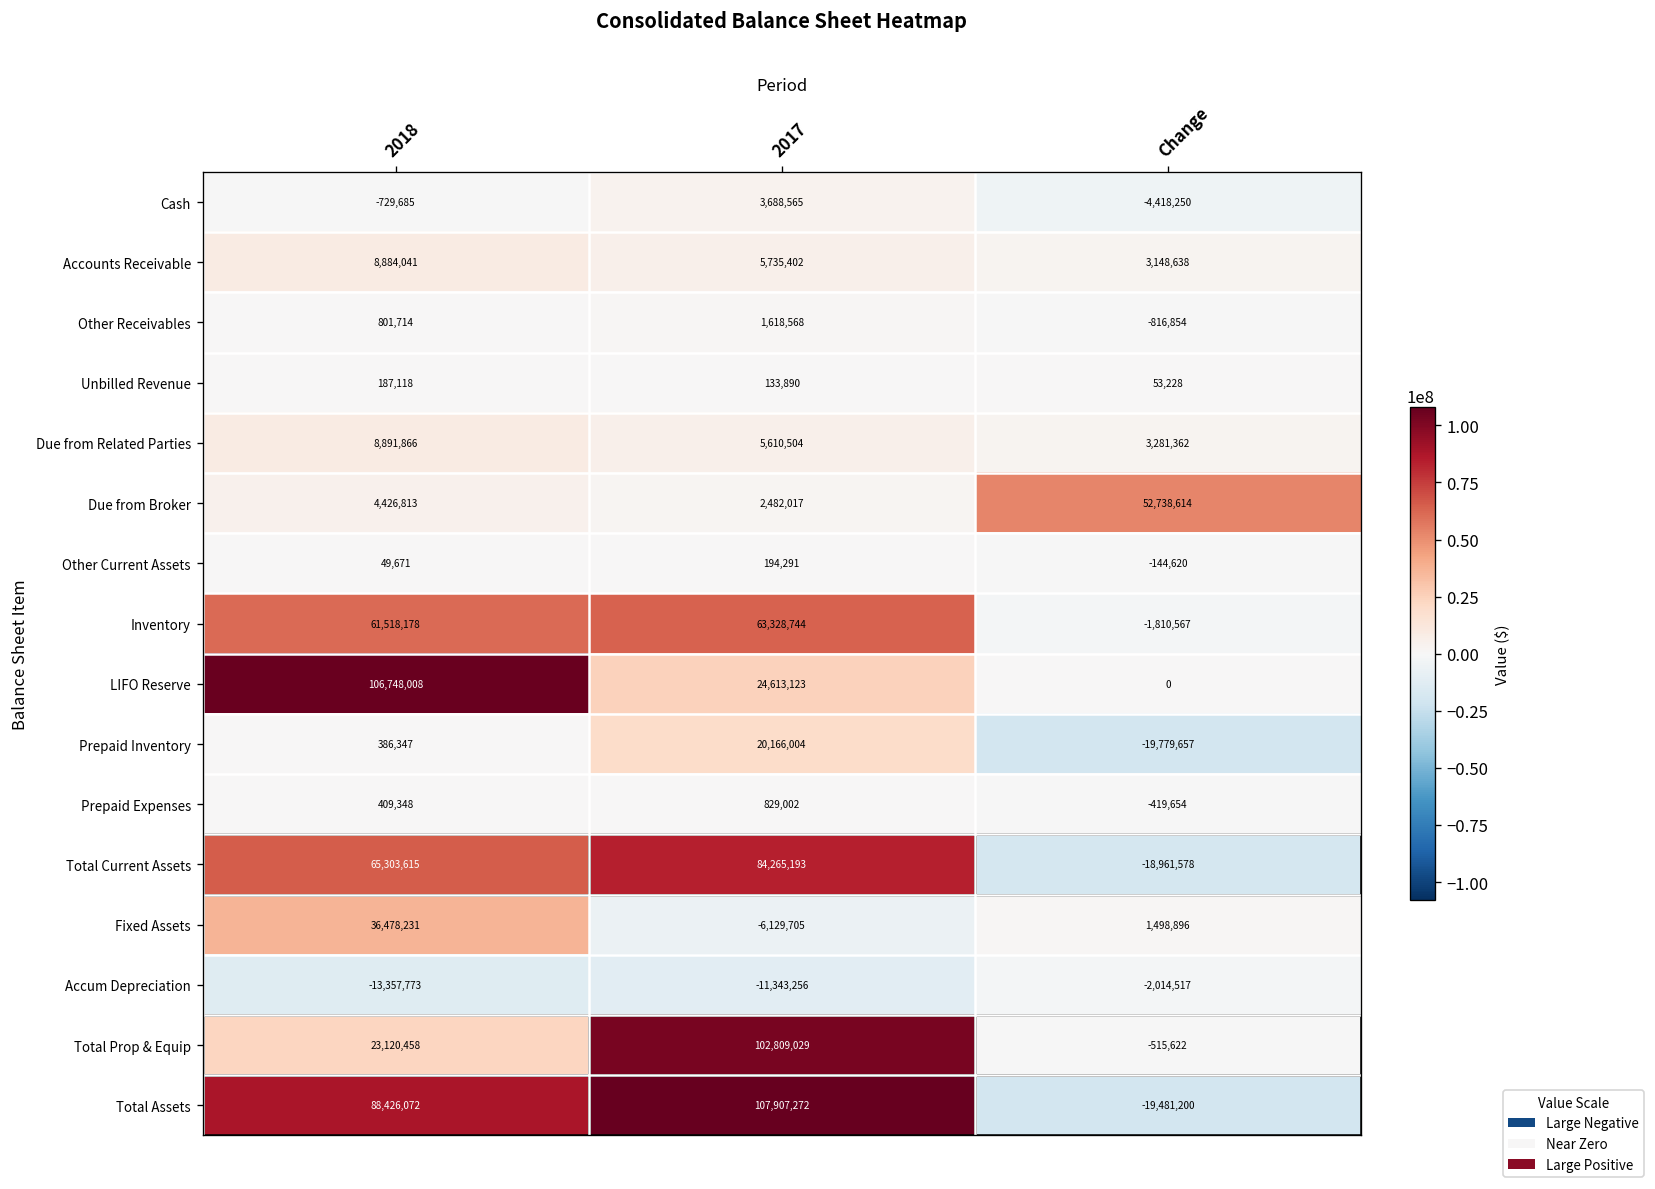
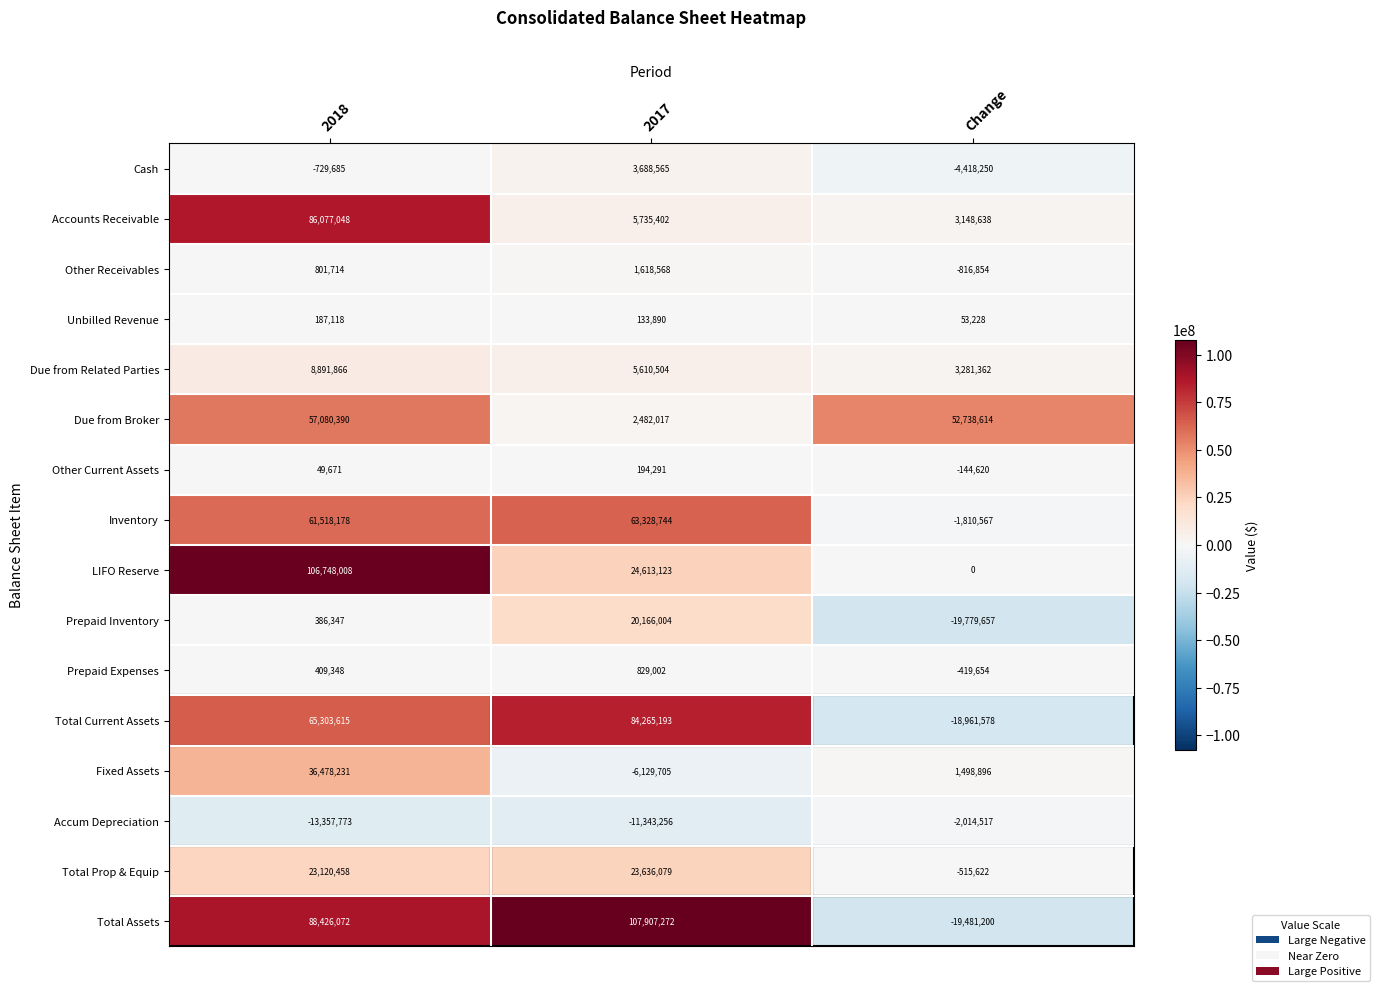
  {
    "Cash": {
      "2018": "-729,685",
      "2017": "3,688,565",
      "Change": "-4,418,250"
    },
    "Accounts Receivable": {
-     "2018": "8,884,041",
+     "2018": "86,077,048",
      "2017": "5,735,402",
      "Change": "3,148,638"
    },
    "Other Receivables": {
      "2018": "801,714",
      "2017": "1,618,568",
      "Change": "-816,854"
    },
    "Unbilled Revenue": {
      "2018": "187,118",
      "2017": "133,890",
      "Change": "53,228"
    },
    "Due from Related Parties": {
      "2018": "8,891,866",
      "2017": "5,610,504",
      "Change": "3,281,362"
    },
    "Due from Broker": {
-     "2018": "4,426,813",
+     "2018": "57,080,390",
      "2017": "2,482,017",
      "Change": "52,738,614"
    },
    "Other Current Assets": {
      "2018": "49,671",
      "2017": "194,291",
      "Change": "-144,620"
    },
    "Inventory": {
      "2018": "61,518,178",
      "2017": "63,328,744",
      "Change": "-1,810,567"
    },
    "LIFO Reserve": {
      "2018": "106,748,008",
      "2017": "24,613,123",
      "Change": "0"
    },
    "Prepaid Inventory": {
      "2018": "386,347",
      "2017": "20,166,004",
      "Change": "-19,779,657"
    },
    "Prepaid Expenses": {
      "2018": "409,348",
      "2017": "829,002",
      "Change": "-419,654"
    },
    "Total Current Assets": {
      "2018": "65,303,615",
      "2017": "84,265,193",
      "Change": "-18,961,578"
    },
    "Fixed Assets": {
      "2018": "36,478,231",
      "2017": "-6,129,705",
      "Change": "1,498,896"
    },
    "Accum Depreciation": {
      "2018": "-13,357,773",
      "2017": "-11,343,256",
      "Change": "-2,014,517"
    },
    "Total Prop & Equip": {
      "2018": "23,120,458",
-     "2017": "102,809,029",
+     "2017": "23,636,079",
      "Change": "-515,622"
    },
    "Total Assets": {
      "2018": "88,426,072",
      "2017": "107,907,272",
      "Change": "-19,481,200"
    }
  }
